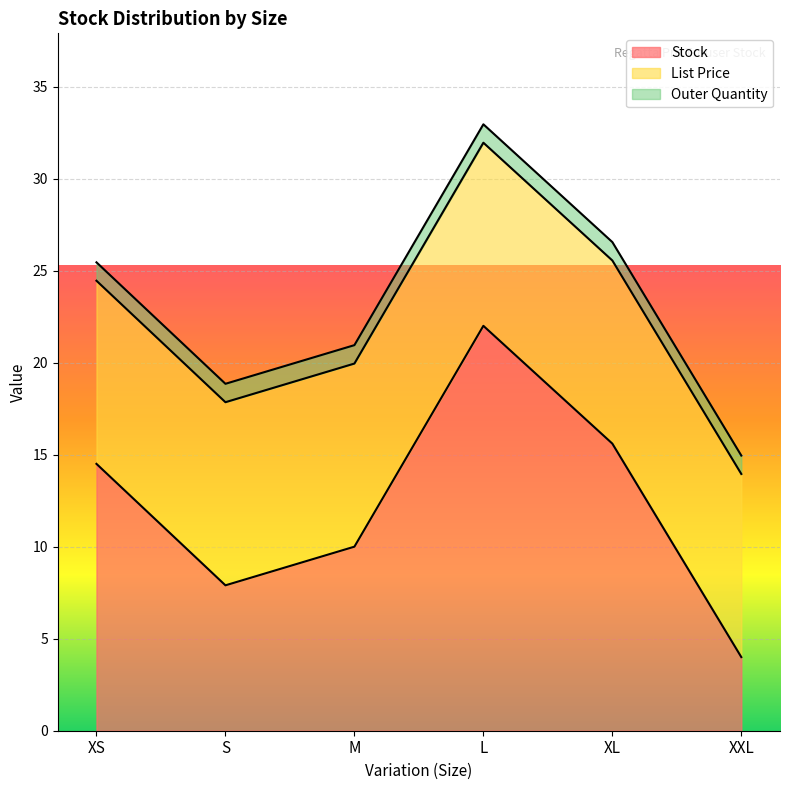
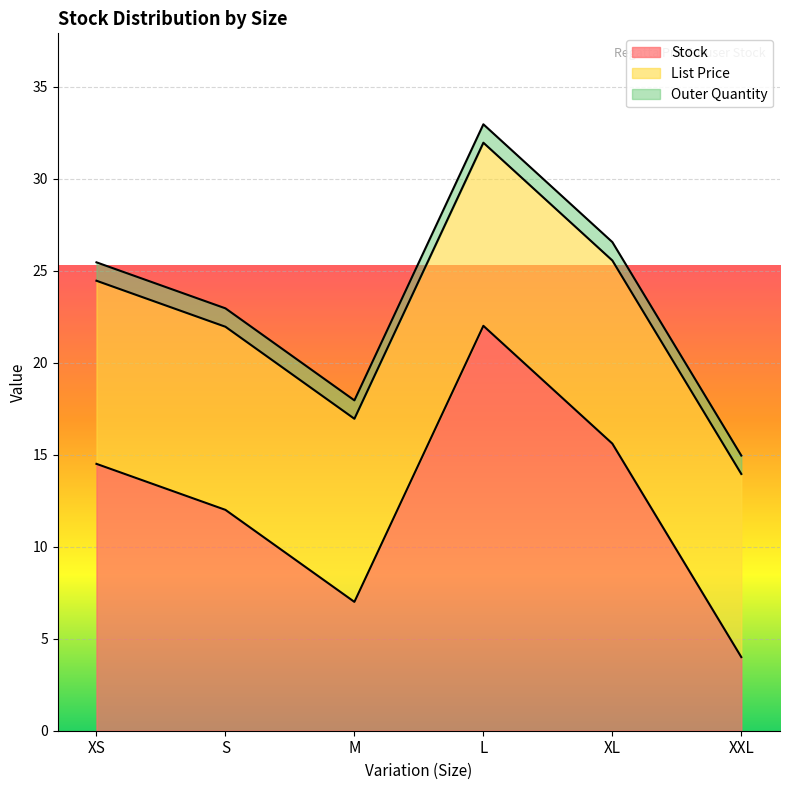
  {
    "Stock": {
      "XS": 14.5,
-     "S": 7.9,
-     "M": 10,
+     "S": 12.0,
+     "M": 7,
      "L": 22.0,
      "XL": 15.6,
      "XXL": 4.0
    },
    "List Price": {
      "XS": 10.0,
      "S": 10.0,
      "M": 10.0,
      "L": 10.0,
      "XL": 9.9,
      "XXL": 10.0
    },
    "Outer Quantity": {
      "XS": 1.0,
      "S": 1.0,
      "M": 1.0,
      "L": 1.0,
      "XL": 1.0,
      "XXL": 1.0
    }
  }
